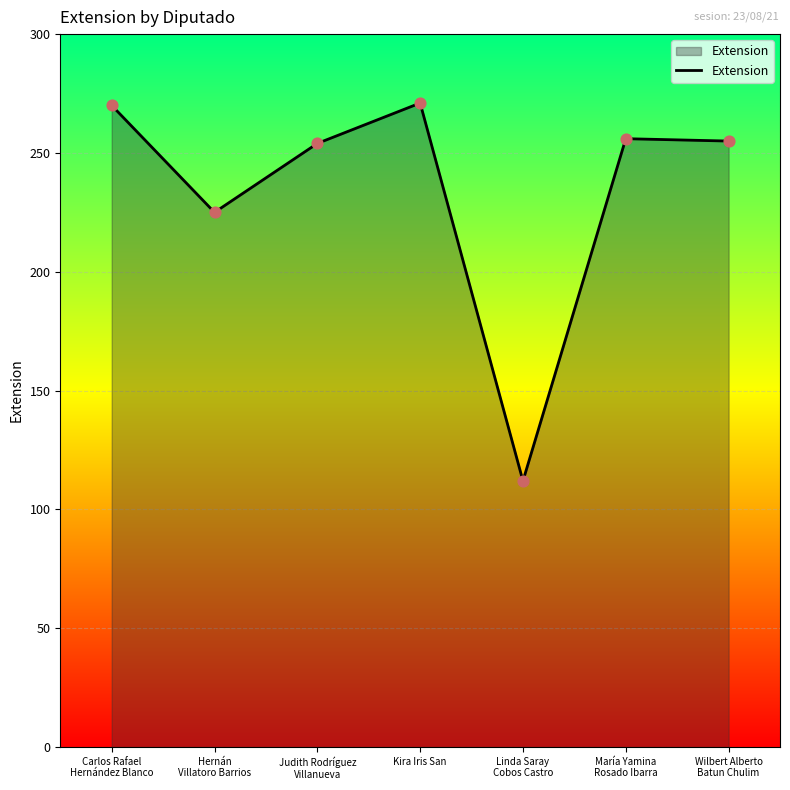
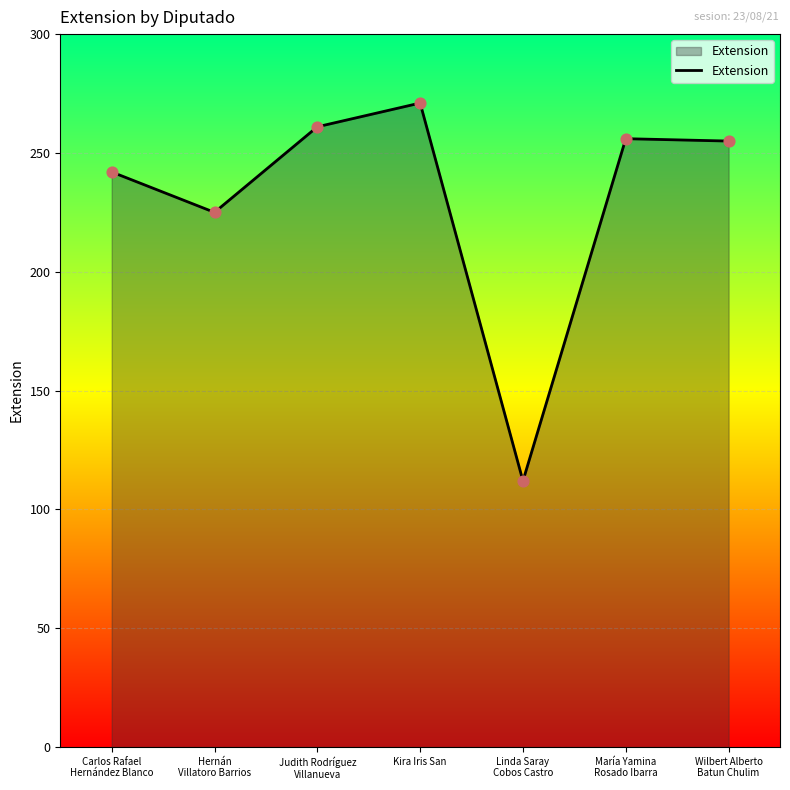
  {
-   "Carlos Rafael Hernández Blanco": 270,
+   "Carlos Rafael Hernández Blanco": 242,
    "Hernán Villatoro Barrios": 225,
-   "Judith Rodríguez Villanueva": 254,
+   "Judith Rodríguez Villanueva": 261,
    "Kira Iris San": 271,
    "Linda Saray Cobos Castro": 112,
    "María Yamina Rosado Ibarra": 256,
    "Wilbert Alberto Batun Chulim": 255
  }
